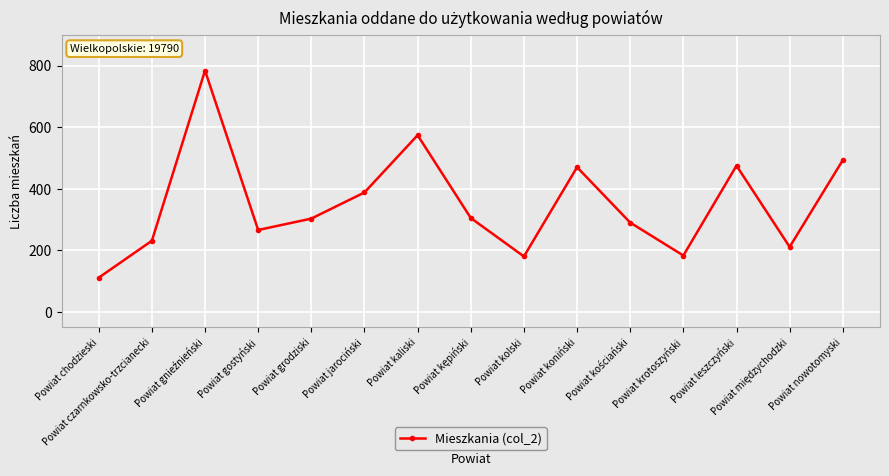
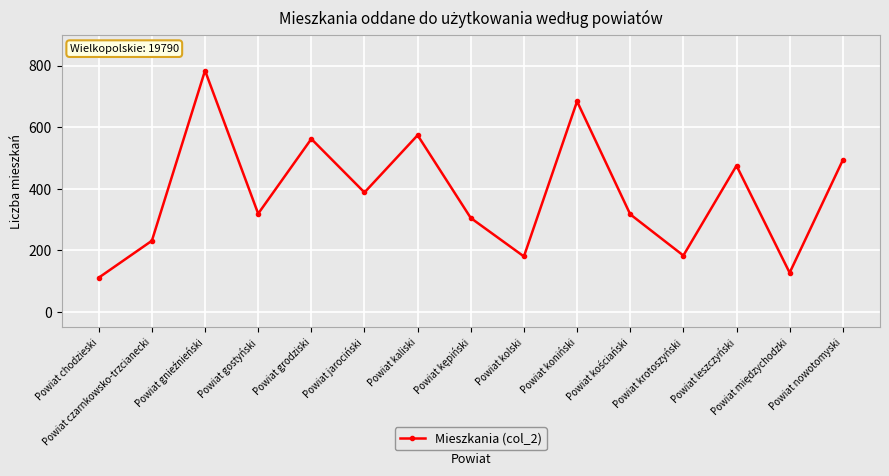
  {
    "Powiat chodzieski": 110,
    "Powiat czarnkowsko-trzcianecki": 230,
    "Powiat gnieźnieński": 780,
-   "Powiat gostyński": 270,
-   "Powiat grodziski": 300,
+   "Powiat gostyński": 320,
+   "Powiat grodziski": 560,
    "Powiat jarociński": 390,
    "Powiat kaliski": 570,
    "Powiat kępiński": 310,
    "Powiat kolski": 180,
-   "Powiat koniński": 470,
-   "Powiat kościański": 290,
+   "Powiat koniński": 680,
+   "Powiat kościański": 320,
    "Powiat krotoszyński": 180,
    "Powiat leszczyński": 480,
-   "Powiat międzychodzki": 210,
+   "Powiat międzychodzki": 130,
    "Powiat nowotomyski": 490
  }
